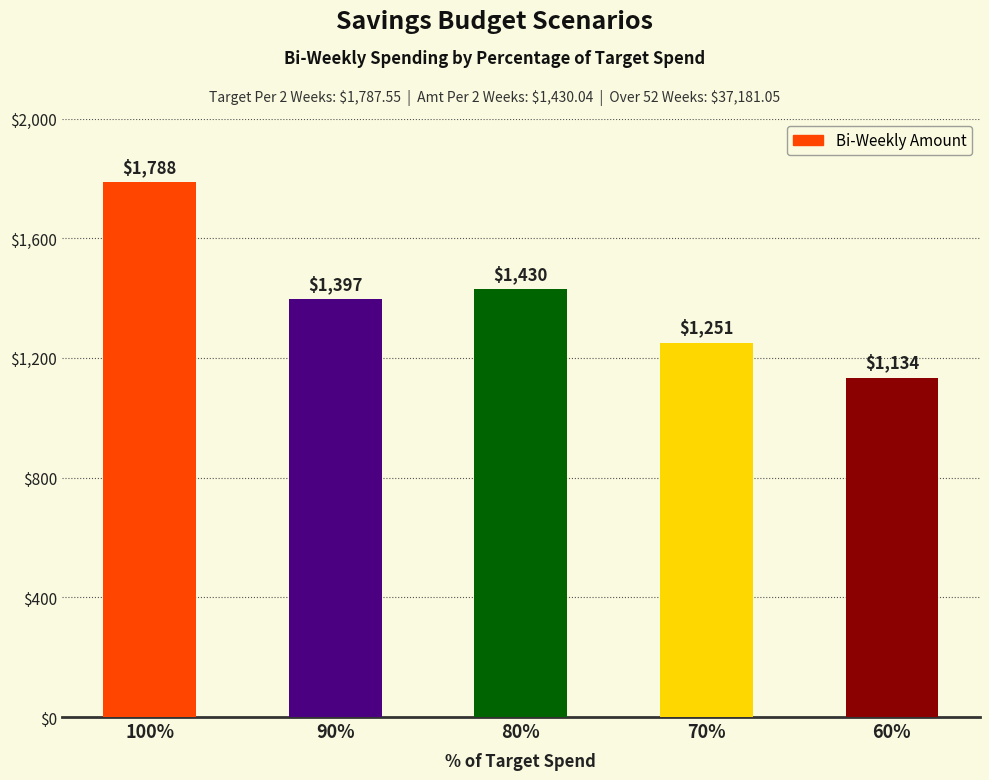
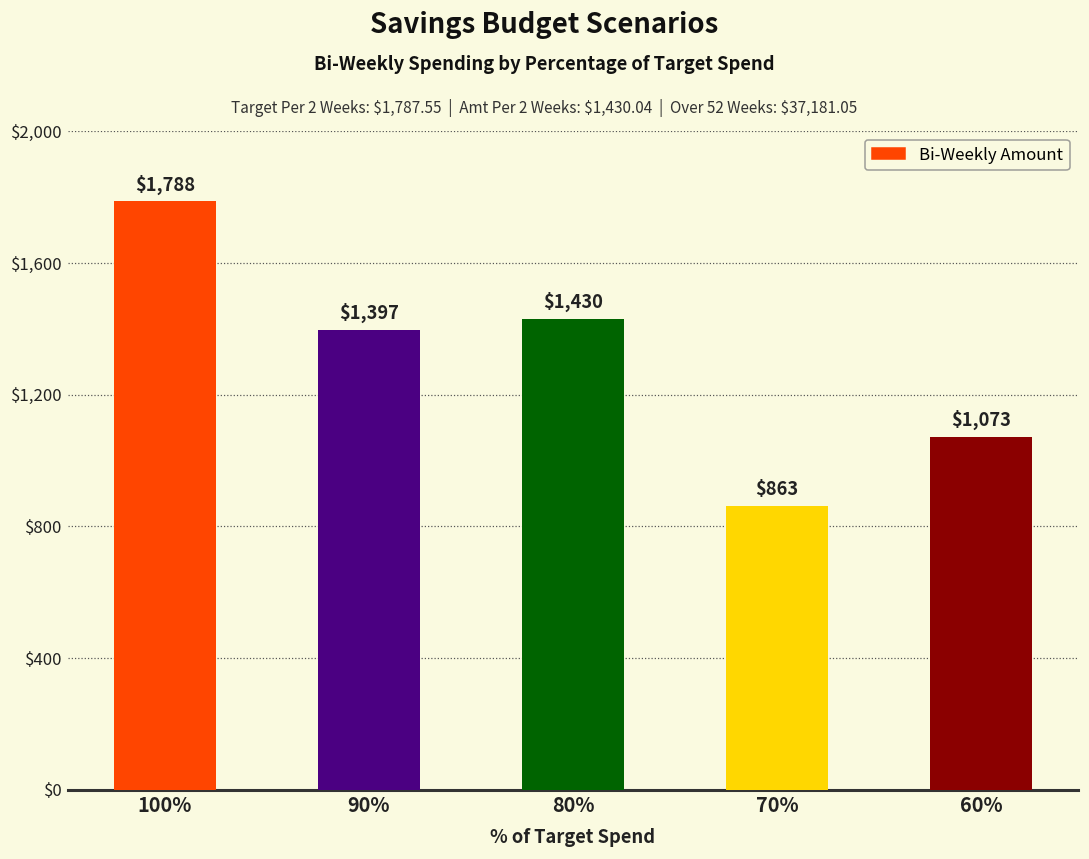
  {
    "100%": "$1,788",
    "90%": "$1,397",
    "80%": "$1,430",
-   "70%": "$1,251",
-   "60%": "$1,134"
+   "70%": "$863",
+   "60%": "$1,073"
  }
